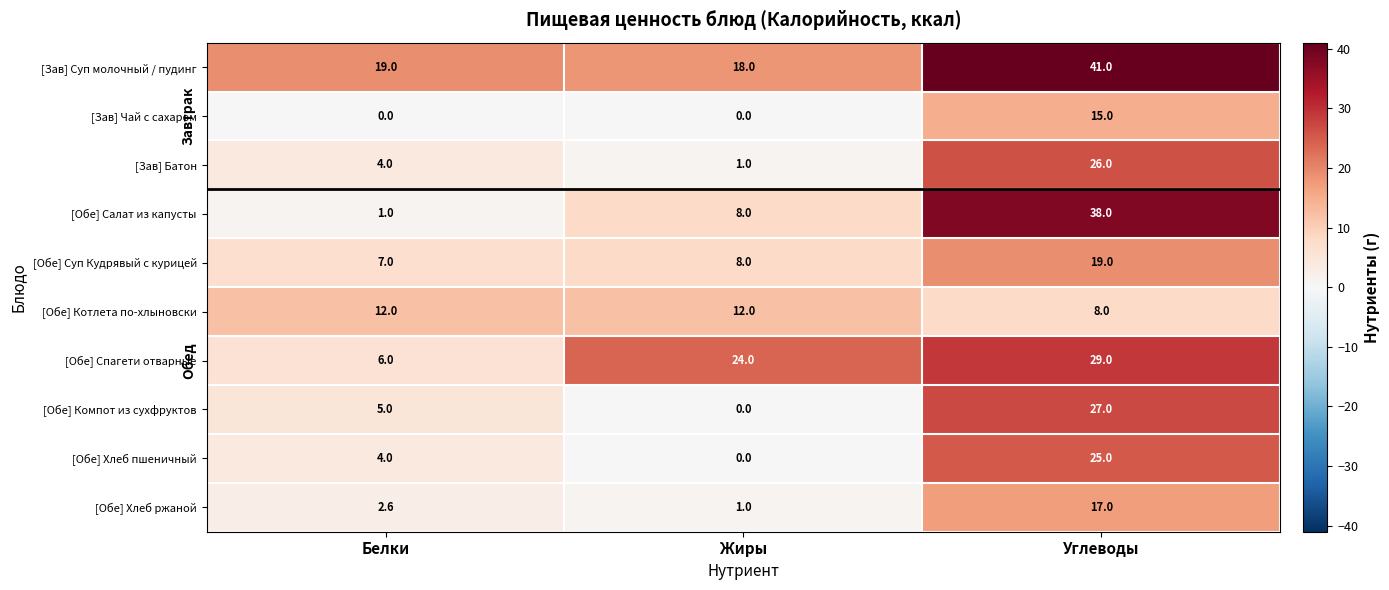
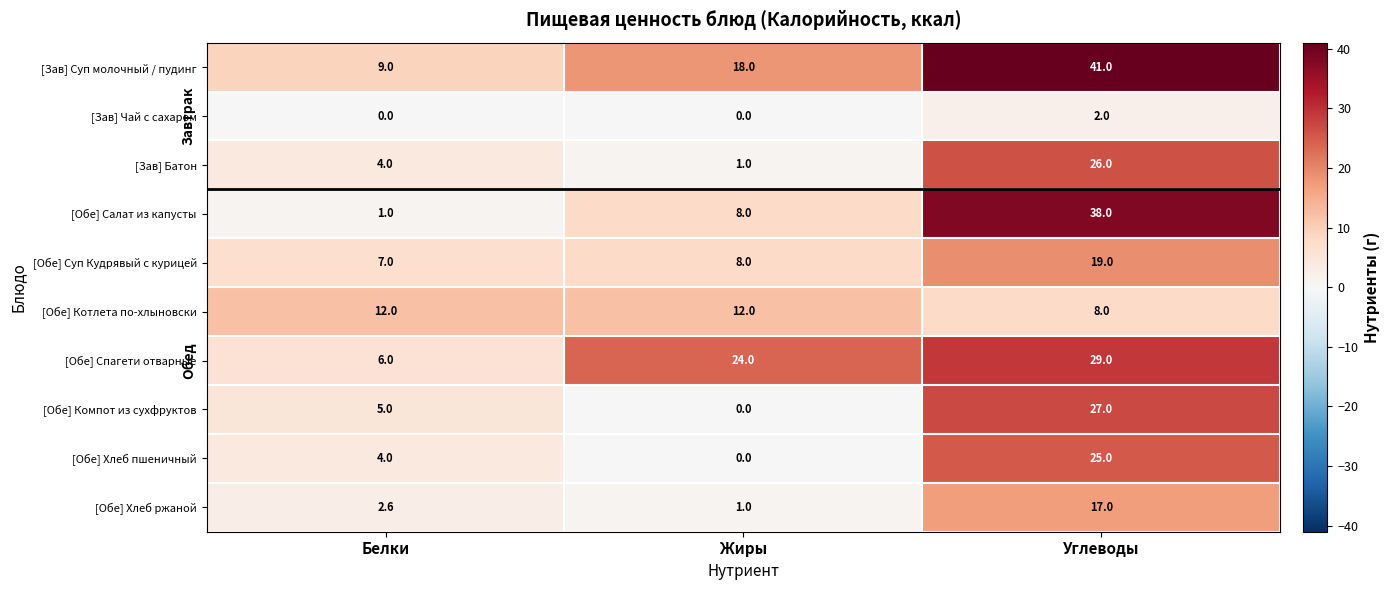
  {
    "[Зав] Суп молочный / пудинг": {
-     "Белки": 19.0,
+     "Белки": 9.0,
      "Жиры": 18.0,
      "Углеводы": 41.0
    },
    "[Зав] Чай с сахаром": {
      "Белки": 0.0,
      "Жиры": 0.0,
-     "Углеводы": 15.0
+     "Углеводы": 2.0
    },
    "[Зав] Батон": {
      "Белки": 4.0,
      "Жиры": 1.0,
      "Углеводы": 26.0
    },
    "[Обе] Салат из капусты": {
      "Белки": 1.0,
      "Жиры": 8.0,
      "Углеводы": 38.0
    },
    "[Обе] Суп Кудрявый с курицей": {
      "Белки": 7.0,
      "Жиры": 8.0,
      "Углеводы": 19.0
    },
    "[Обе] Котлета по-хлыновски": {
      "Белки": 12.0,
      "Жиры": 12.0,
      "Углеводы": 8.0
    },
    "[Обе] Спагети отварные": {
      "Белки": 6.0,
      "Жиры": 24.0,
      "Углеводы": 29.0
    },
    "[Обе] Компот из сухфруктов": {
      "Белки": 5.0,
      "Жиры": 0.0,
      "Углеводы": 27.0
    },
    "[Обе] Хлеб пшеничный": {
      "Белки": 4.0,
      "Жиры": 0.0,
      "Углеводы": 25.0
    },
    "[Обе] Хлеб ржаной": {
      "Белки": 2.6,
      "Жиры": 1.0,
      "Углеводы": 17.0
    }
  }
